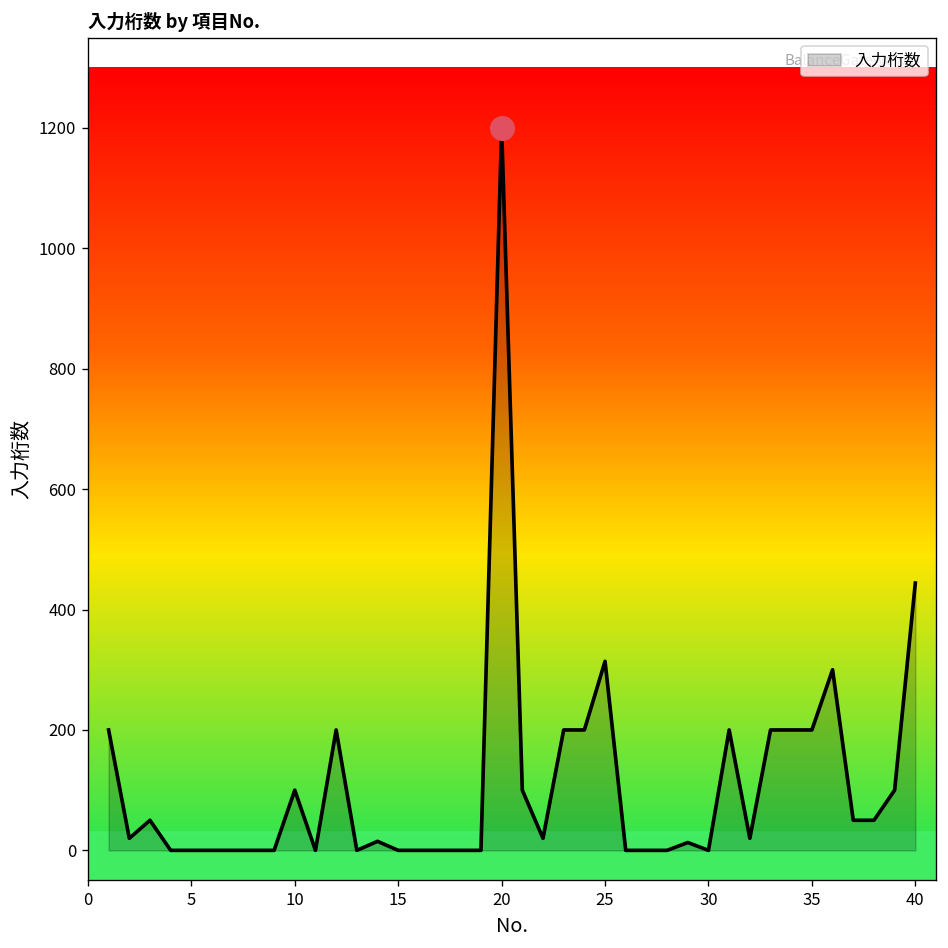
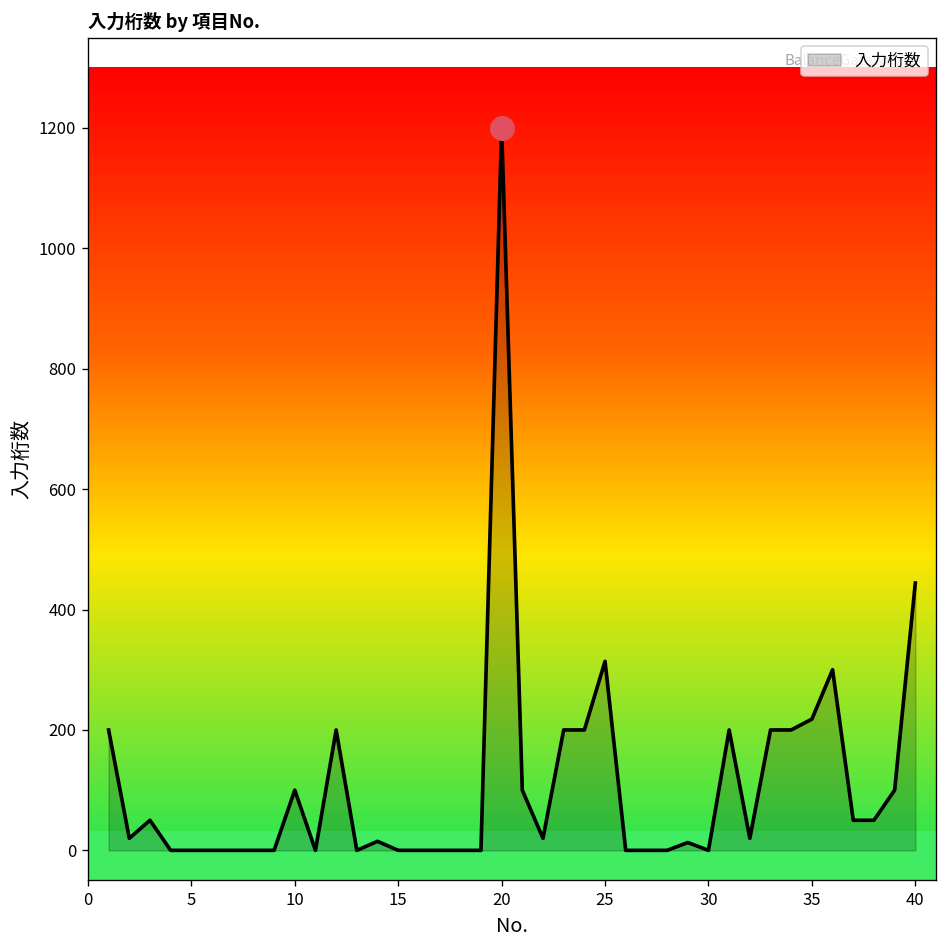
  {
    "入力桁数": {
      "10": 100,
      "25": 310,
-     "35": 200,
+     "35": 220,
      "40": 440
    }
  }
